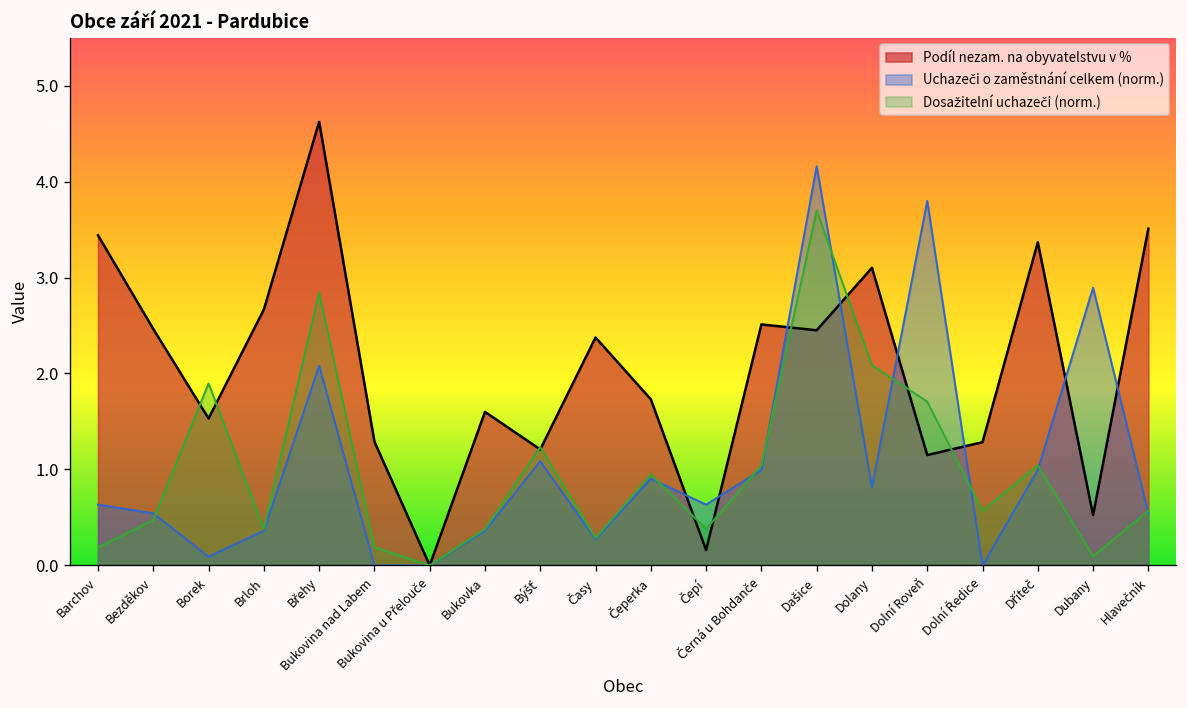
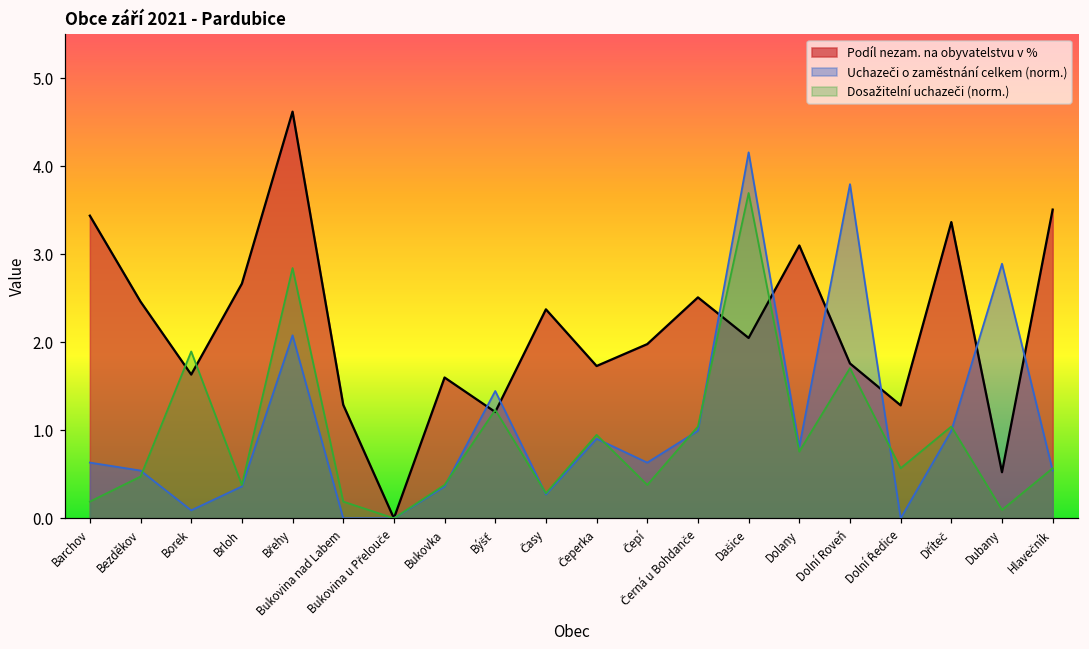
  {
    "Podíl nezam. na obyvatelstvu v %": {
      "Barchov": 3.4,
      "Bezděkov": 2.5,
-     "Borek": 1.5,
+     "Borek": 1.6,
      "Brloh": 2.7,
      "Břehy": 4.6,
      "Bukovina nad Labem": 1.3,
      "Bukovka": 1.6,
      "Časy": 2.4,
      "Čeperka": 1.7,
-     "Čepí": 0.2,
+     "Čepí": 2.0,
      "Černá u Bohdanče": 2.5,
-     "Dašice": 2.5,
+     "Dašice": 2.1,
      "Dolany": 3.1,
-     "Dolní Roveň": 1.2,
+     "Dolní Roveň": 1.8,
      "Dolní Ředice": 1.3,
      "Dříteč": 3.4,
      "Dubany": 0.5,
      "Hlavečník": 3.5
    },
    "Uchazeči o zaměstnání celkem (norm.)": {
      "Barchov": 0.6,
      "Bezděkov": 0.5,
      "Borek": 0.1,
      "Břehy": 2.1,
      "Bukovina nad Labem": 0.0,
-     "Býšť": 1.1,
+     "Býšť": 1.4,
      "Čeperka": 0.9,
      "Čepí": 0.6,
      "Černá u Bohdanče": 1.0,
      "Dašice": 4.2,
      "Dolany": 0.8,
      "Dolní Roveň": 3.8,
      "Dolní Ředice": 0.0,
      "Dříteč": 1.0,
      "Dubany": 2.9
    },
    "Dosažitelní uchazeči (norm.)": {
      "Barchov": 0.2,
      "Bezděkov": 0.5,
      "Borek": 1.9,
      "Břehy": 2.8,
      "Bukovina nad Labem": 0.2,
      "Čeperka": 0.9,
      "Čepí": 0.4,
      "Černá u Bohdanče": 1.0,
      "Dašice": 3.7,
-     "Dolany": 2.1,
+     "Dolany": 0.8,
      "Dolní Roveň": 1.7,
      "Dolní Ředice": 0.6,
      "Dříteč": 1.0,
      "Dubany": 0.1
    }
  }
